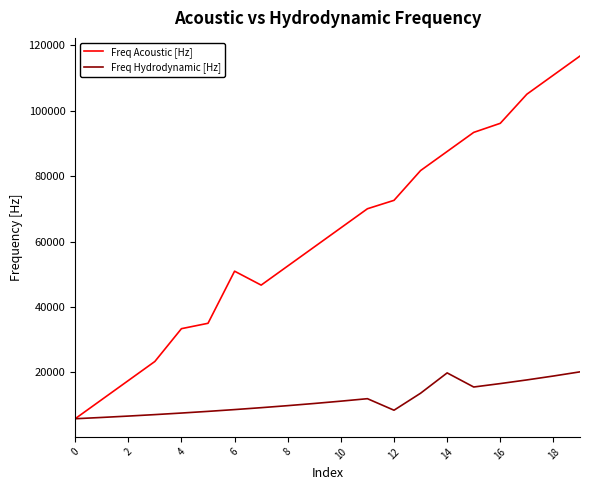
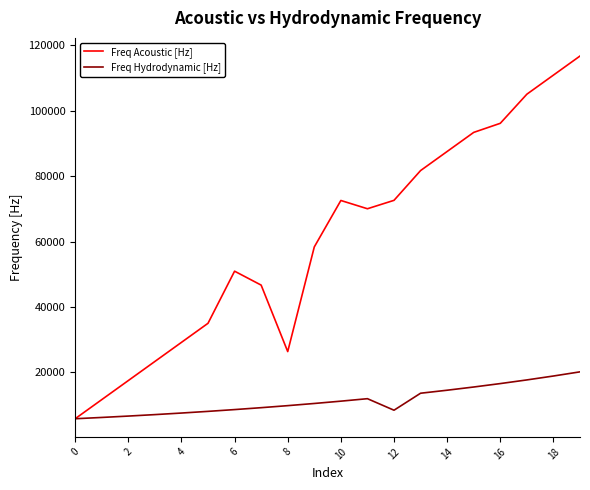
  {
    "Freq Acoustic [Hz]": {
      "2": 18000,
-     "4": 33000,
+     "4": 29000,
      "6": 51000,
-     "8": 53000,
-     "10": 64000,
+     "8": 26000,
+     "10": 73000,
      "12": 73000,
      "14": 88000,
      "16": 96000,
      "18": 111000
    },
    "Freq Hydrodynamic [Hz]": {
      "2": 7000,
      "4": 8000,
      "6": 9000,
      "8": 10000,
      "10": 11000,
      "12": 8000,
-     "14": 20000,
+     "14": 15000,
      "16": 17000,
      "18": 19000
    }
  }
